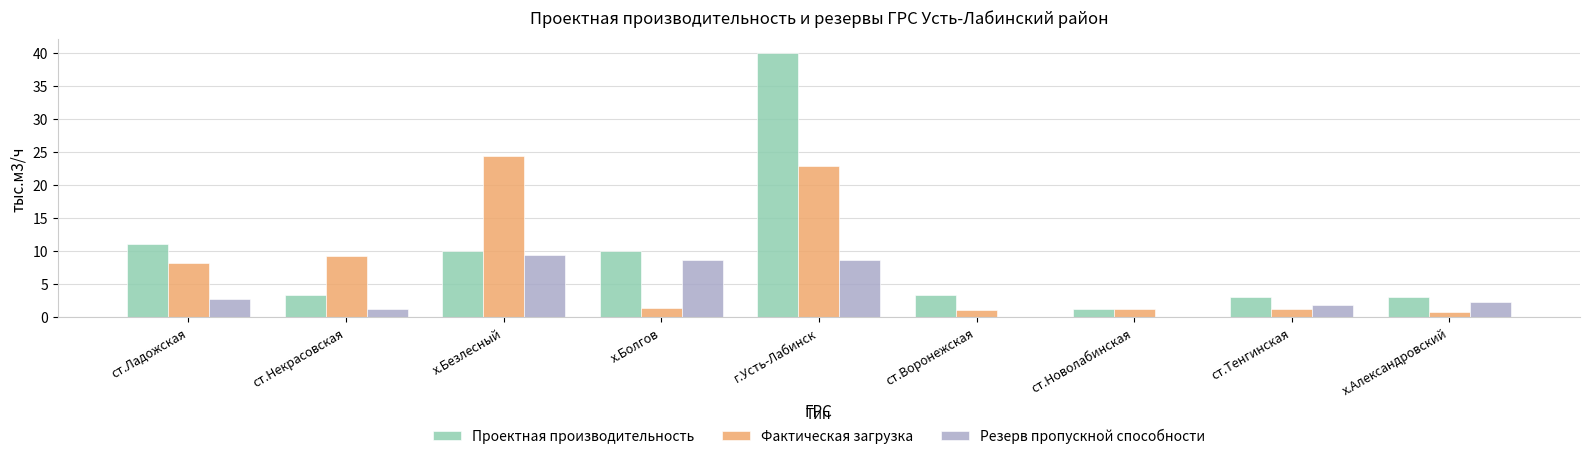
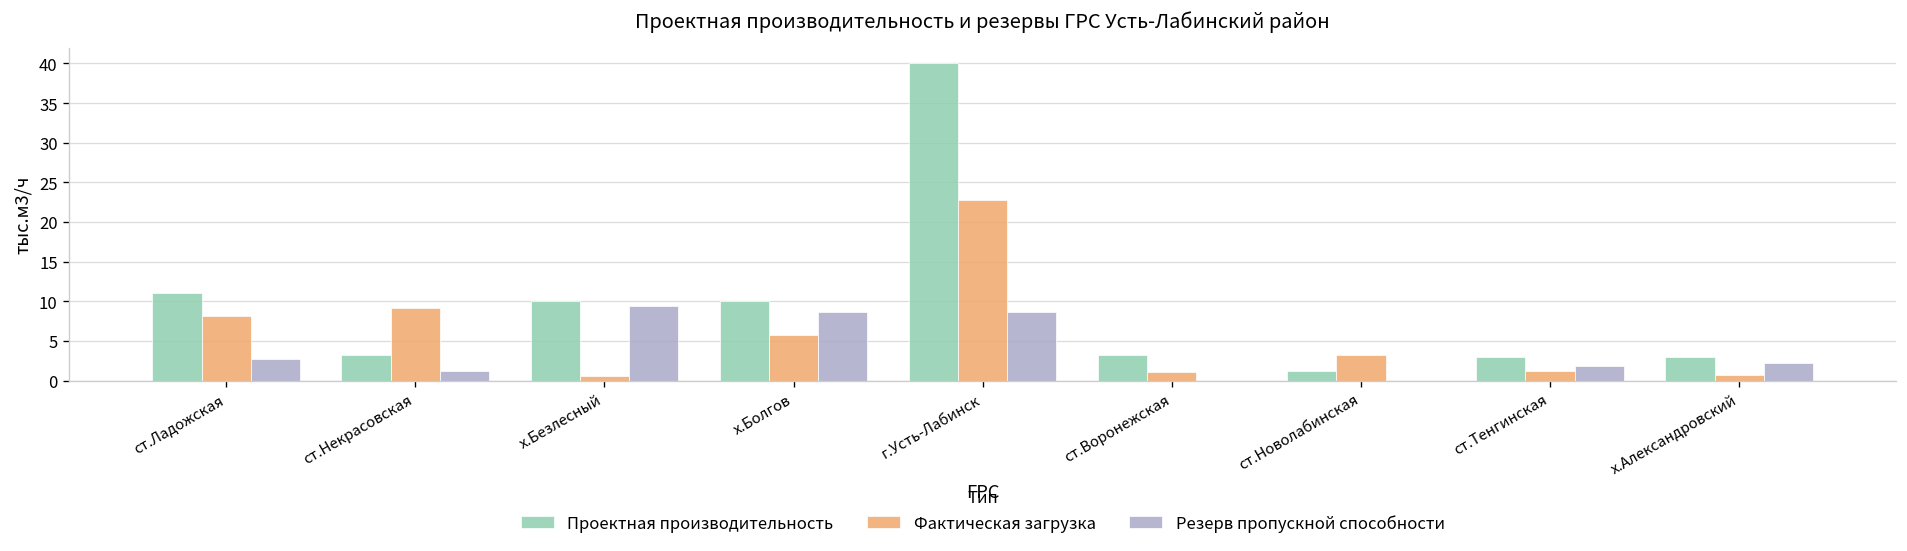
  {
    "Фактическая загрузка": {
      "ст.Ладожская": 8,
      "ст.Некрасовская": 9,
-     "х.Безлесный": 24,
-     "х.Болгов": 1,
+     "х.Безлесный": 1,
+     "х.Болгов": 6,
      "г.Усть-Лабинск": 23,
      "ст.Воронежская": 1,
-     "ст.Новолабинская": 1,
+     "ст.Новолабинская": 3,
      "ст.Тенгинская": 1,
      "х.Александровский": 1
    }
  }
